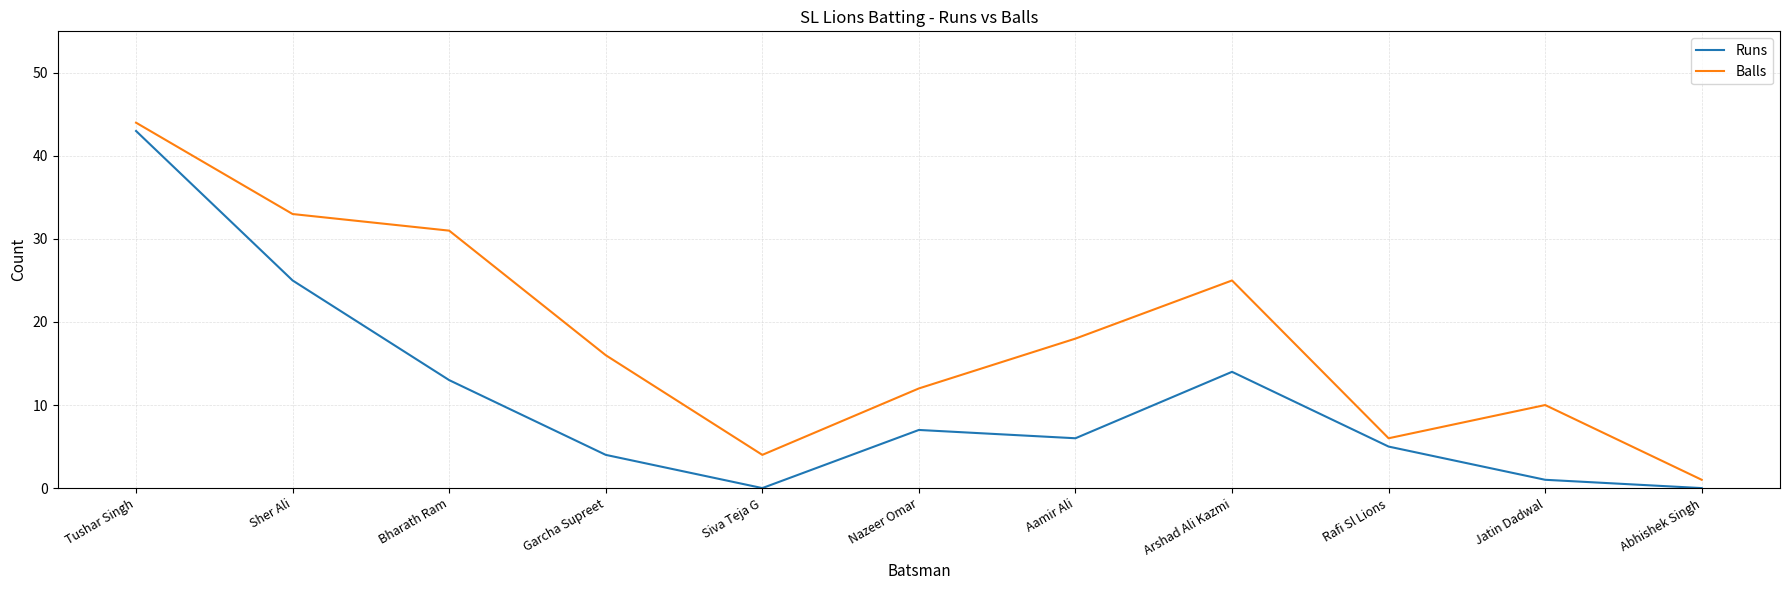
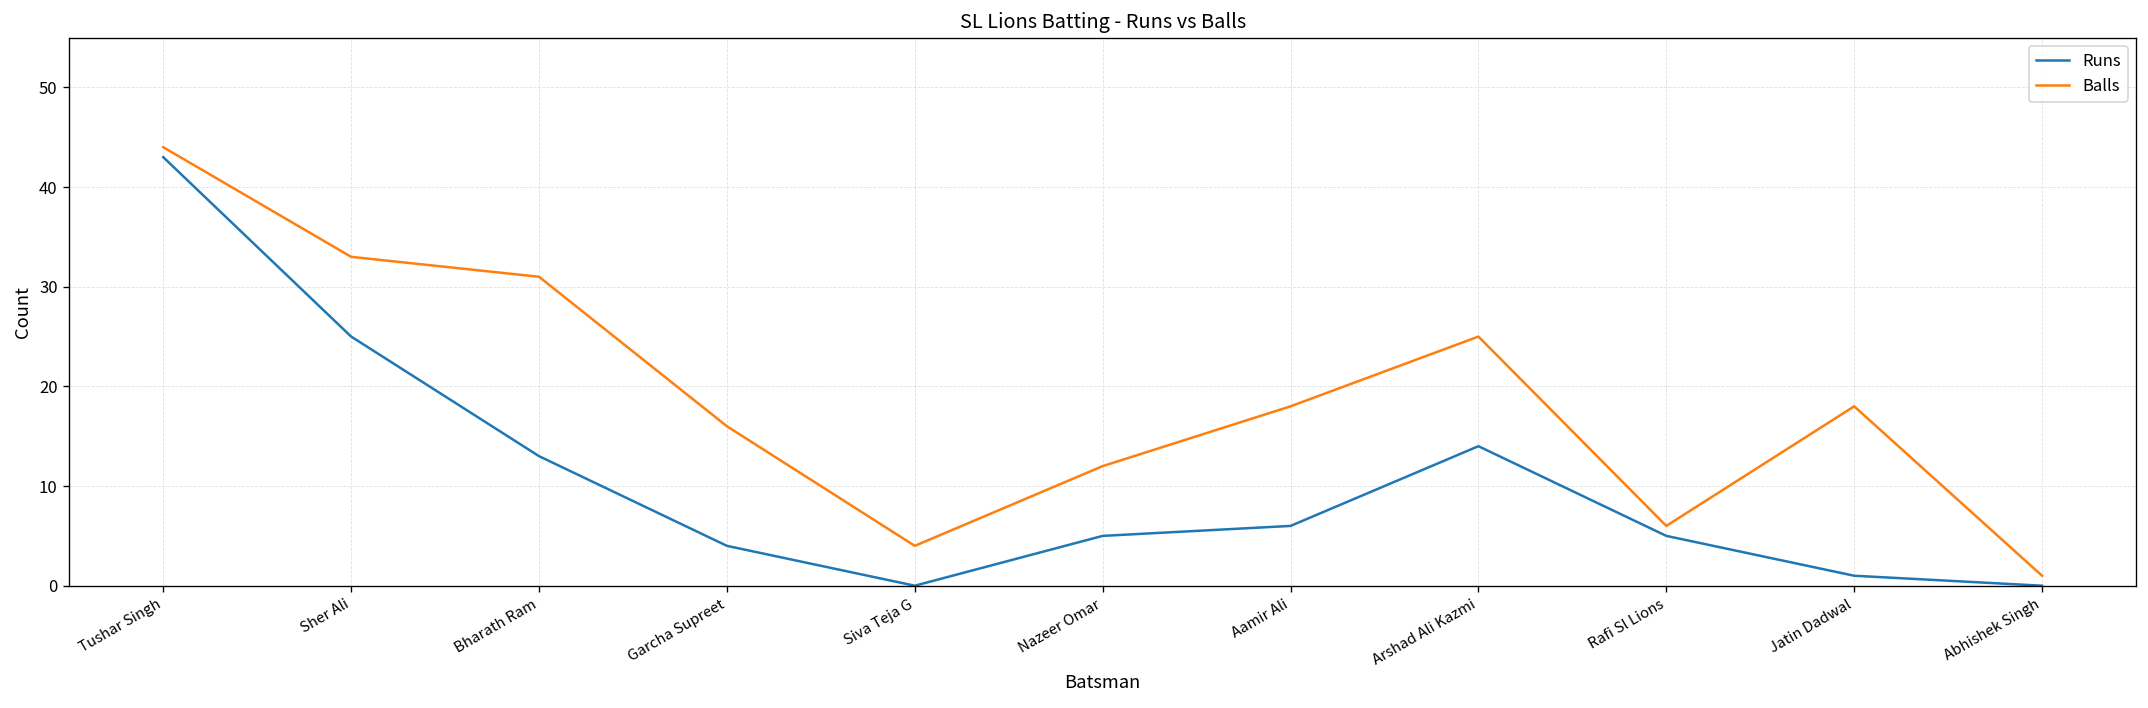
  {
    "Runs": {
      "Tushar Singh": 43,
      "Sher Ali": 25,
      "Bharath Ram": 13,
      "Garcha Supreet": 4,
      "Siva Teja G": 0,
-     "Nazeer Omar": 7,
+     "Nazeer Omar": 5,
      "Aamir Ali": 6,
      "Arshad Ali Kazmi": 14,
      "Rafi Sl Lions": 5,
      "Jatin Dadwal": 1,
      "Abhishek Singh": 0
    },
    "Balls": {
      "Tushar Singh": 44,
      "Sher Ali": 33,
      "Bharath Ram": 31,
      "Garcha Supreet": 16,
      "Siva Teja G": 4,
      "Nazeer Omar": 12,
      "Aamir Ali": 18,
      "Arshad Ali Kazmi": 25,
      "Rafi Sl Lions": 6,
-     "Jatin Dadwal": 10,
+     "Jatin Dadwal": 18,
      "Abhishek Singh": 1
    }
  }
